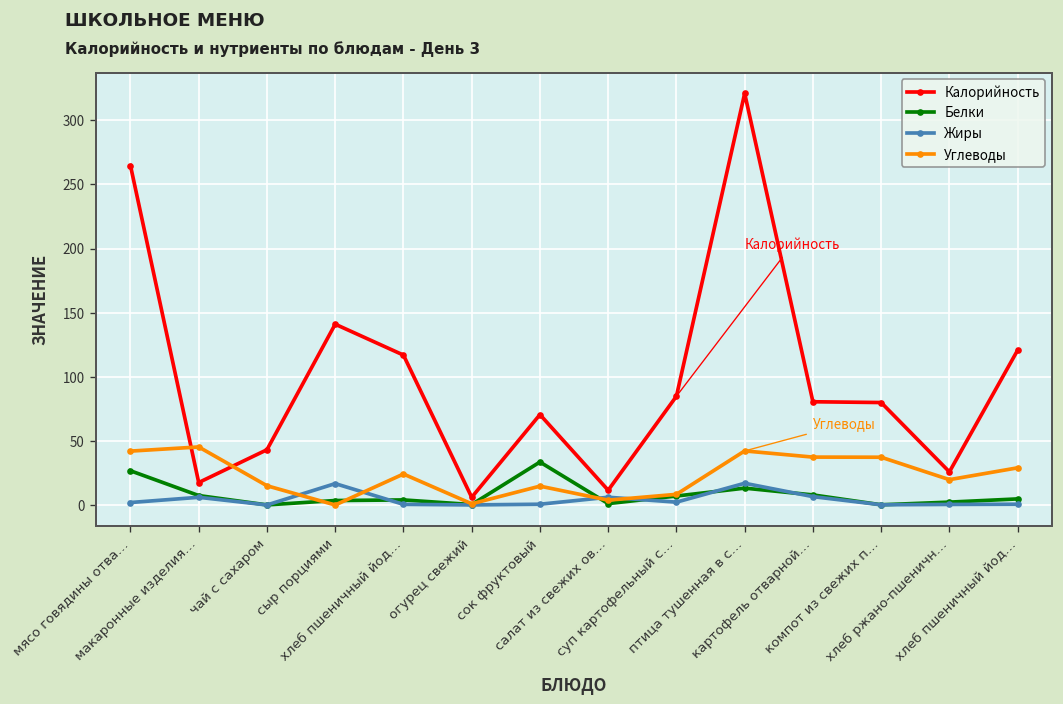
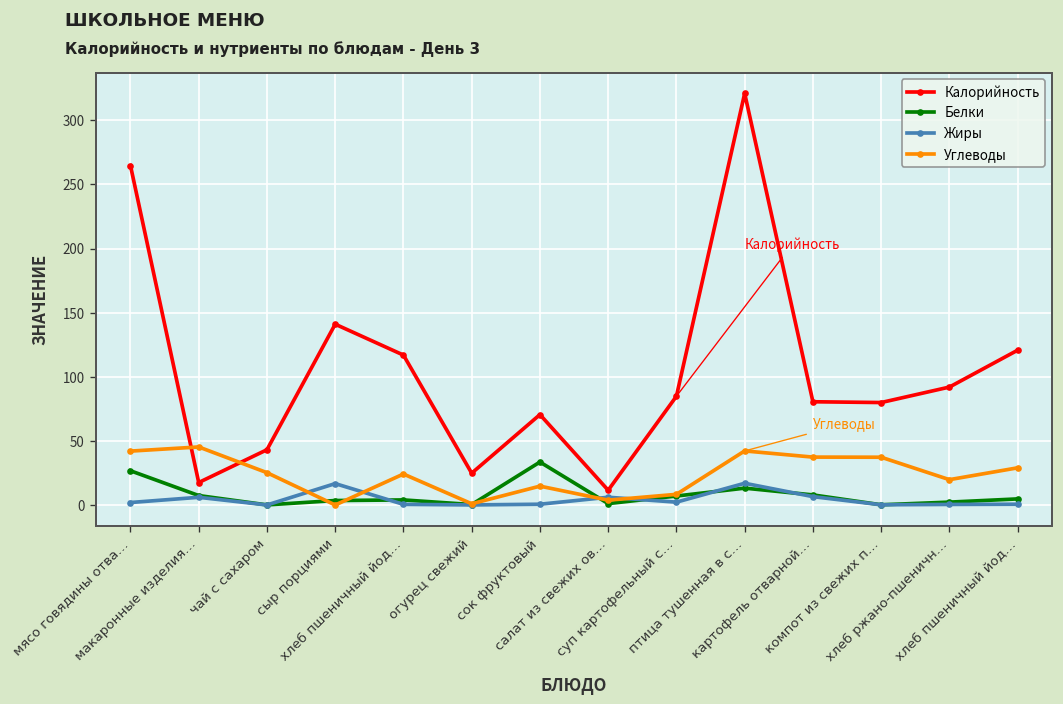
  {
    "Калорийность": {
      "мясо говядины отва…": 265,
      "макаронные изделия…": 18,
      "чай с сахаром": 43,
      "сыр порциями": 141,
-     "огурец свежий": 6,
+     "огурец свежий": 25,
      "сок фруктовый": 71,
      "салат из свежих ов…": 12,
      "суп картофельный с…": 85,
      "птица тушенная в с…": 321,
      "картофель отварной…": 81,
      "компот из свежих п…": 80,
-     "хлеб ржано-пшеничн…": 26
+     "хлеб ржано-пшеничн…": 92
    },
    "Белки": {
      "мясо говядины отва…": 27,
      "сыр порциями": 3,
      "сок фруктовый": 34,
      "салат из свежих ов…": 1,
      "птица тушенная в с…": 13
    },
    "Жиры": {
      "мясо говядины отва…": 2,
      "сыр порциями": 17,
      "сок фруктовый": 1,
      "суп картофельный с…": 2,
      "птица тушенная в с…": 17
    },
    "Углеводы": {
      "мясо говядины отва…": 42,
      "макаронные изделия…": 45,
-     "чай с сахаром": 15,
+     "чай с сахаром": 25,
      "сыр порциями": 0,
      "сок фруктовый": 15,
      "птица тушенная в с…": 42,
      "картофель отварной…": 37,
      "компот из свежих п…": 37,
      "хлеб ржано-пшеничн…": 20
    }
  }
